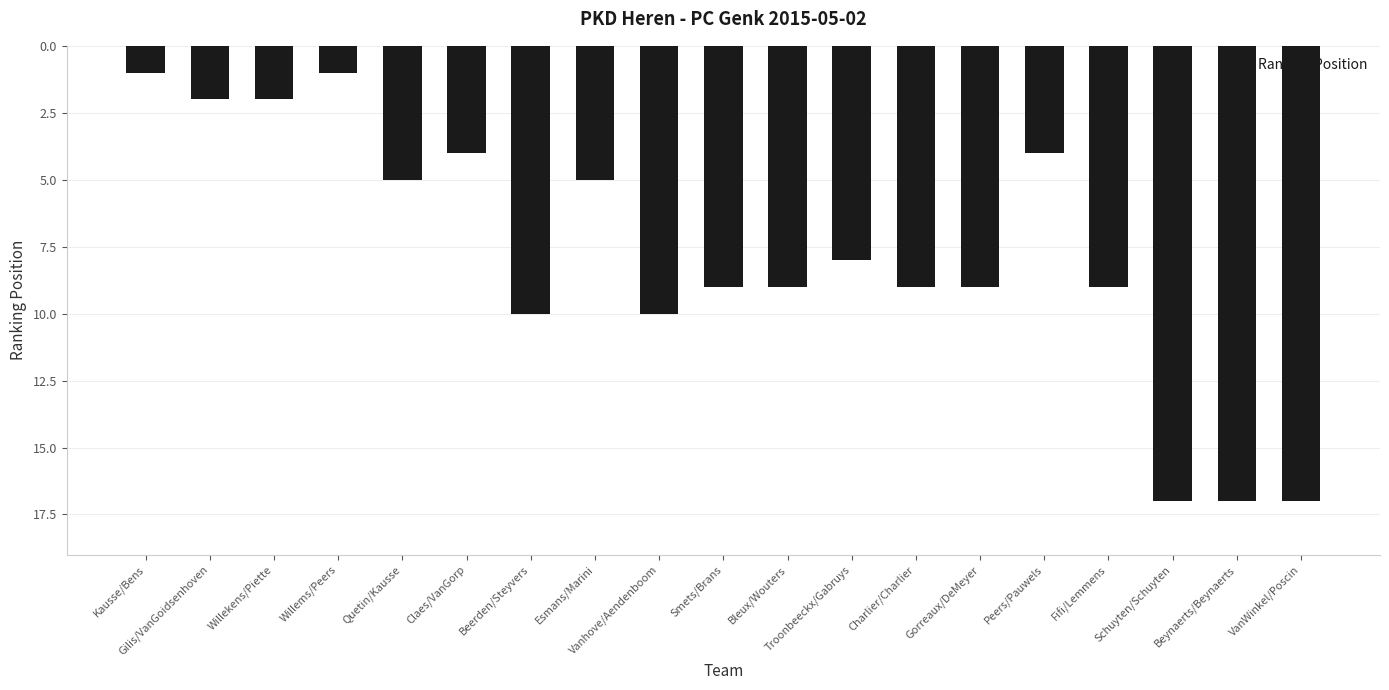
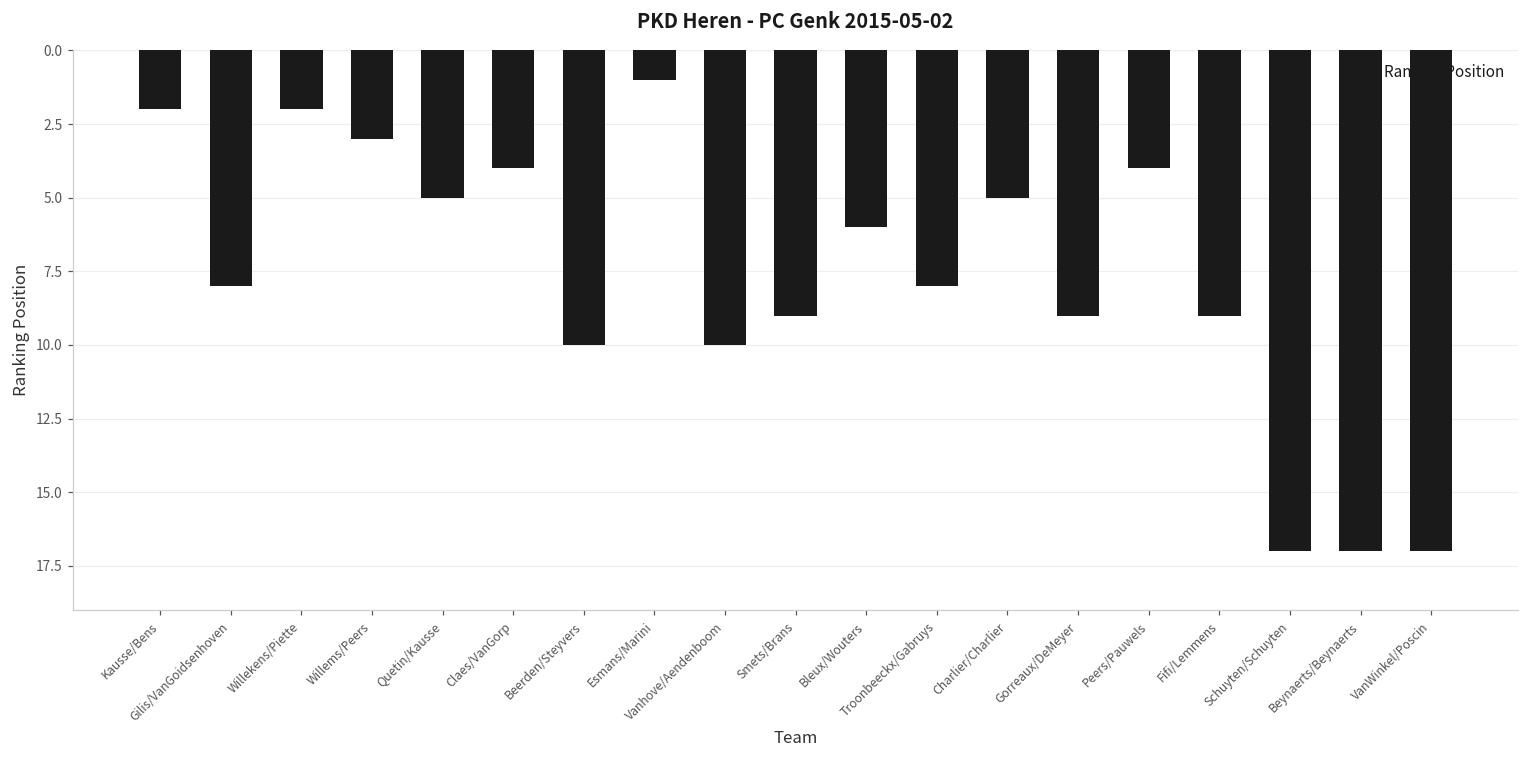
  {
-   "Kausse/Bens": 1,
-   "Gilis/VanGoidsenhoven": 2,
+   "Kausse/Bens": 2,
+   "Gilis/VanGoidsenhoven": 8,
    "Willekens/Piette": 2,
-   "Willems/Peers": 1,
+   "Willems/Peers": 3,
    "Quetin/Kausse": 5,
    "Claes/VanGorp": 4,
    "Beerden/Steyvers": 10,
-   "Esmans/Marini": 5,
+   "Esmans/Marini": 1,
    "Vanhove/Aendenboom": 10,
    "Smets/Brans": 9,
-   "Bleux/Wouters": 9,
+   "Bleux/Wouters": 6,
    "Troonbeeckx/Gabruys": 8,
-   "Charlier/Charlier": 9,
+   "Charlier/Charlier": 5,
    "Gorreaux/DeMeyer": 9,
    "Peers/Pauwels": 4,
    "Fifi/Lemmens": 9,
    "Schuyten/Schuyten": 17,
    "Beynaerts/Beynaerts": 17,
    "VanWinkel/Poscin": 17
  }
